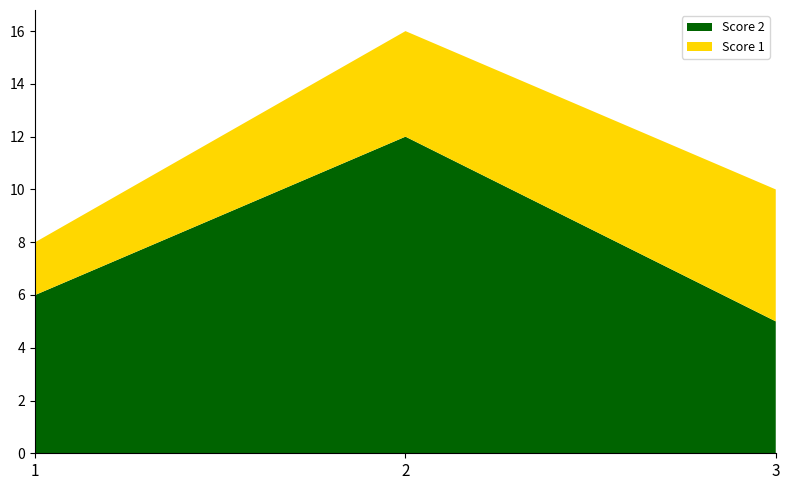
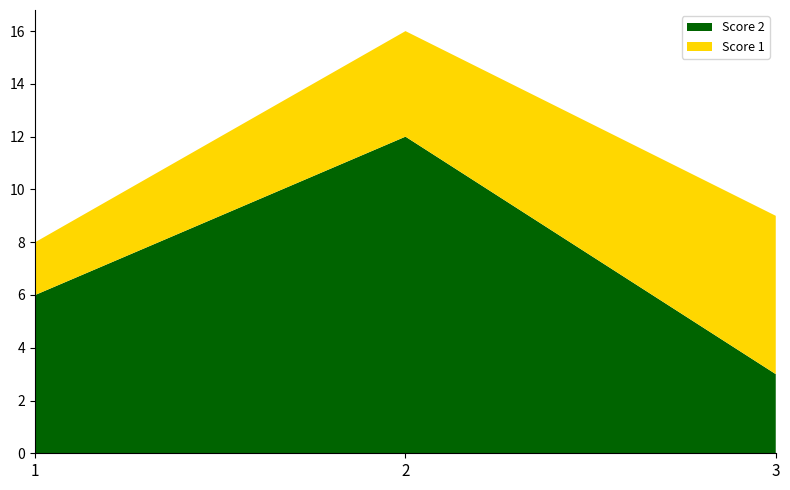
  {
    "Score 2": {
-     "3": 5
+     "3": 3
    },
    "Score 1": {
      "1": 2,
      "2": 4,
-     "3": 5
+     "3": 6
    }
  }
